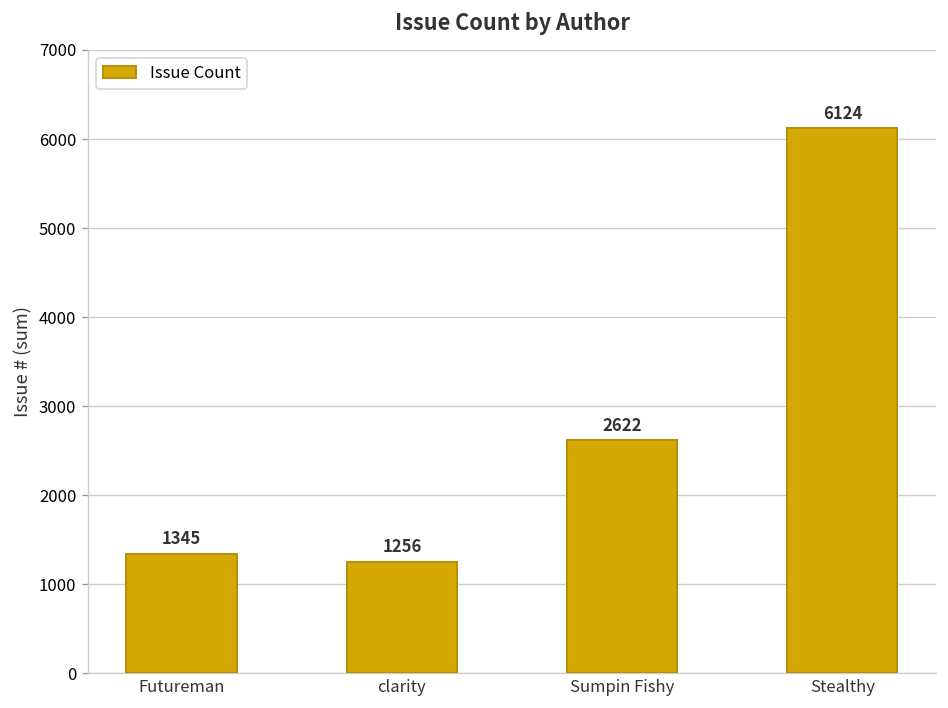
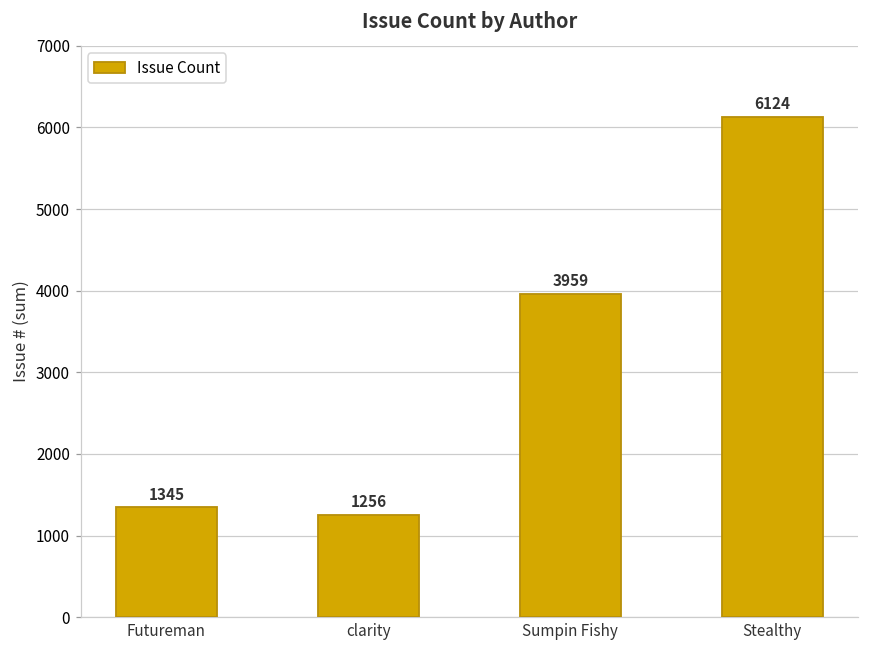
  {
    "Futureman": 1345,
    "clarity": 1256,
-   "Sumpin Fishy": 2622,
+   "Sumpin Fishy": 3959,
    "Stealthy": 6124
  }
